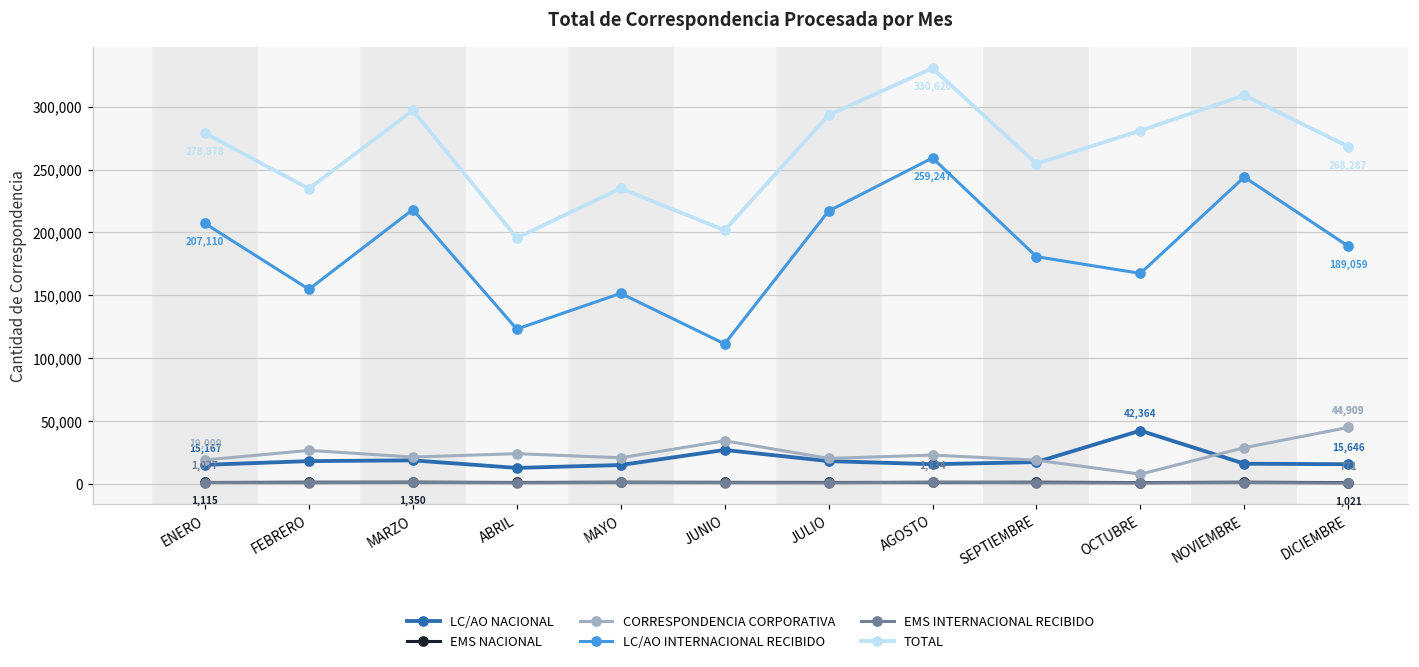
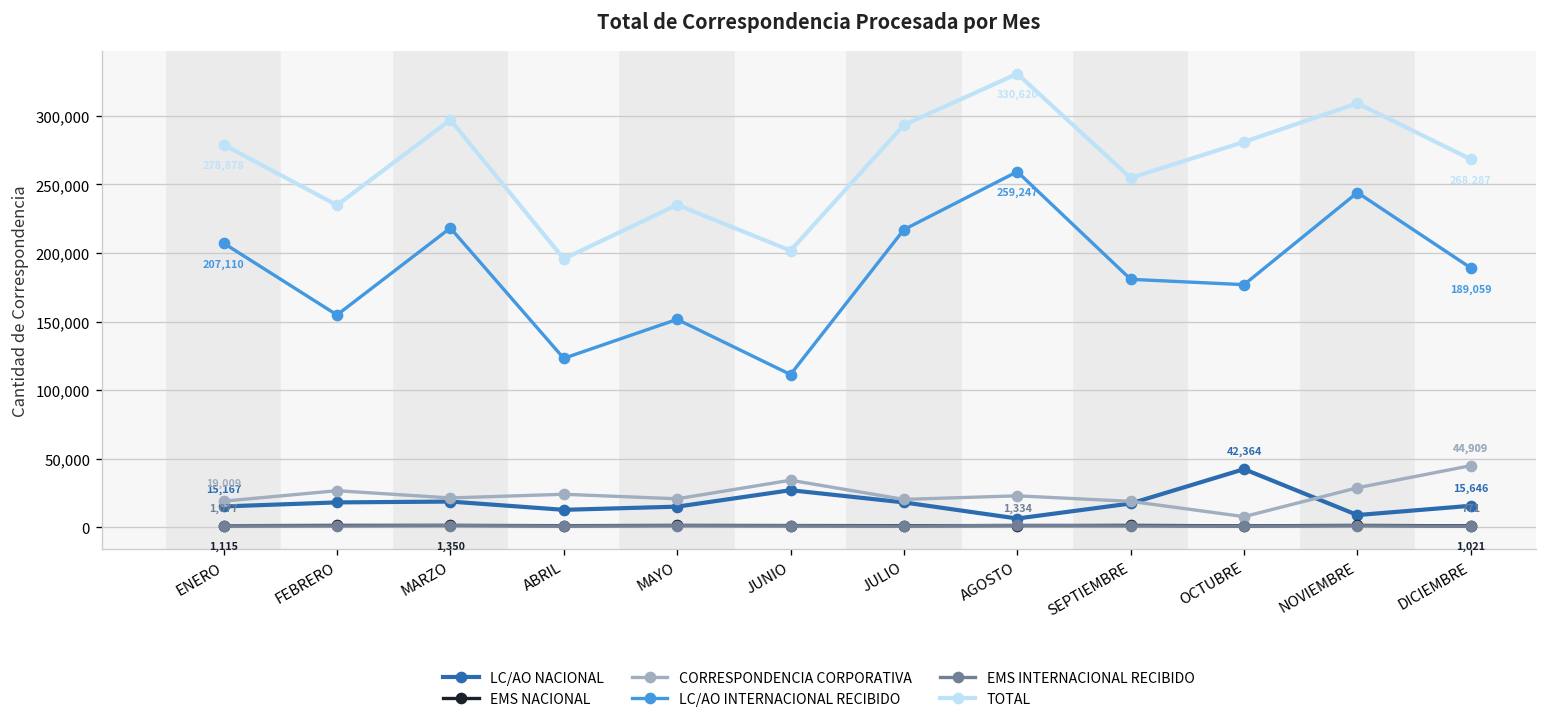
  {
    "LC/AO NACIONAL": {
      "FEBRERO": "18,000",
      "MARZO": "19,000",
      "ABRIL": "13,000",
      "MAYO": "15,000",
      "JUNIO": "27,000",
-     "AGOSTO": "16,000",
-     "NOVIEMBRE": "16,000"
+     "AGOSTO": "6,000",
+     "NOVIEMBRE": "9,000"
    },
    "EMS INTERNACIONAL RECIBIDO": {
      "ENERO": "1,115",
      "MARZO": "1,350",
      "DICIEMBRE": "1,021"
    },
    "CORRESPONDENCIA CORPORATIVA": {
      "FEBRERO": "27,000",
      "MARZO": "21,000",
      "ABRIL": "24,000",
      "MAYO": "21,000",
      "JUNIO": "34,000",
      "AGOSTO": "23,000",
      "OCTUBRE": "8,000",
      "NOVIEMBRE": "29,000"
    },
    "LC/AO INTERNACIONAL RECIBIDO": {
      "FEBRERO": "155,000",
      "MARZO": "218,000",
      "ABRIL": "123,000",
      "MAYO": "152,000",
      "JUNIO": "111,000",
      "JULIO": "217,000",
      "SEPTIEMBRE": "181,000",
-     "OCTUBRE": "167,000",
+     "OCTUBRE": "177,000",
      "NOVIEMBRE": "244,000"
    },
    "TOTAL": {
      "AGOSTO": "330,620",
      "DICIEMBRE": "268,287"
    }
  }
